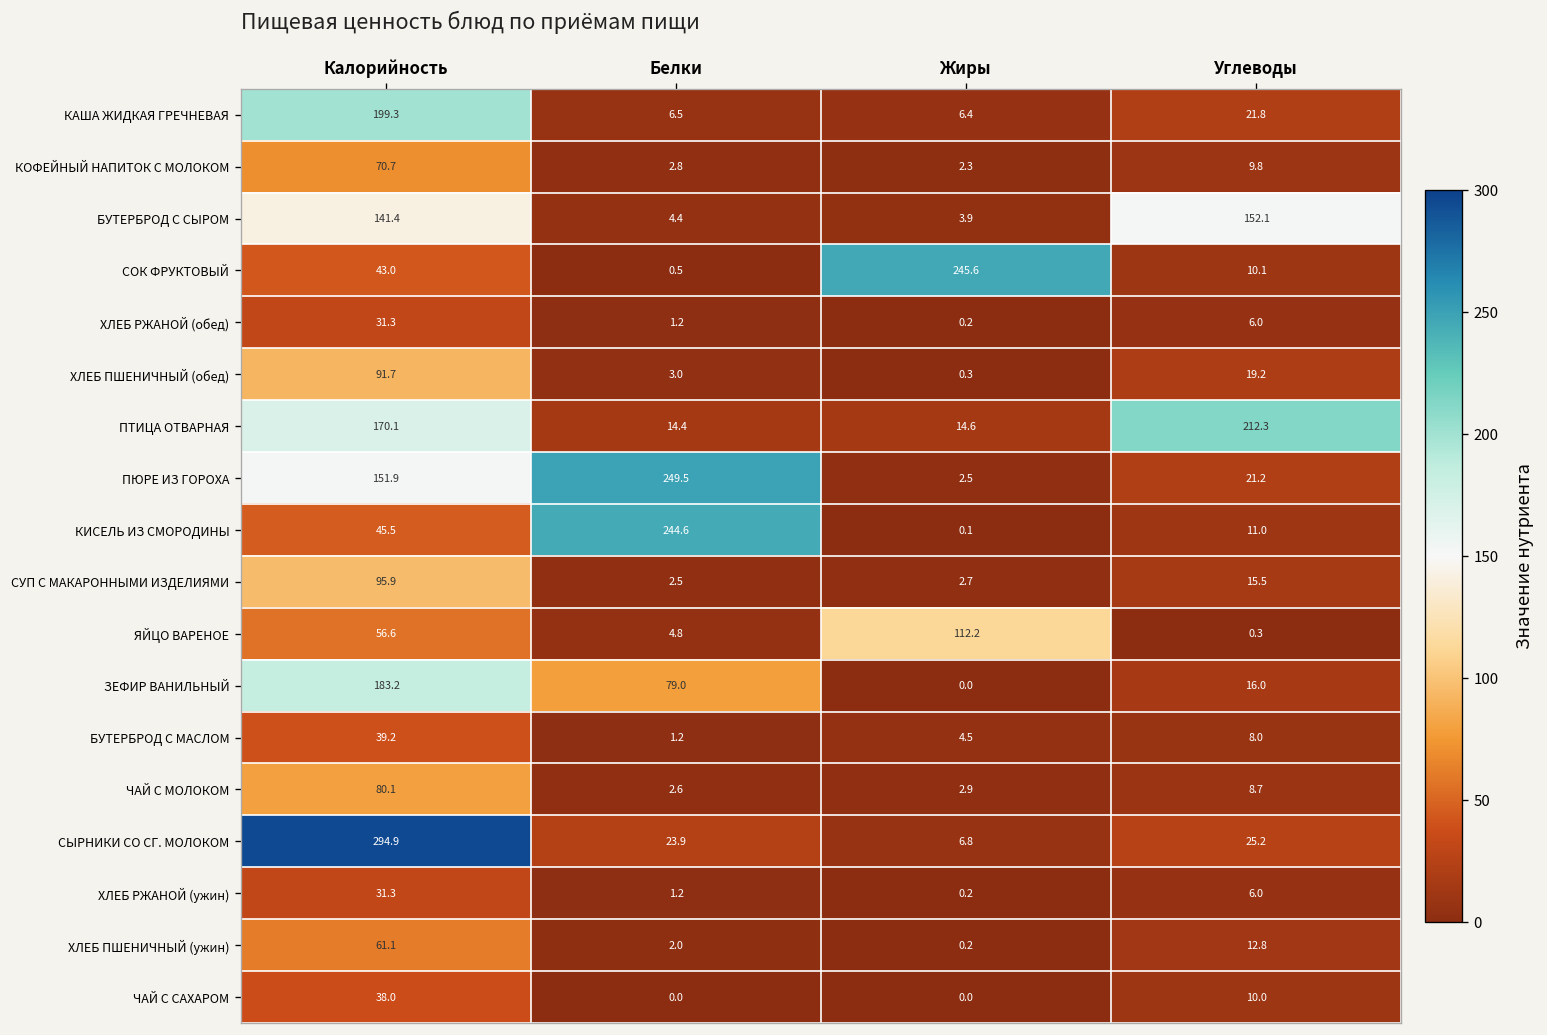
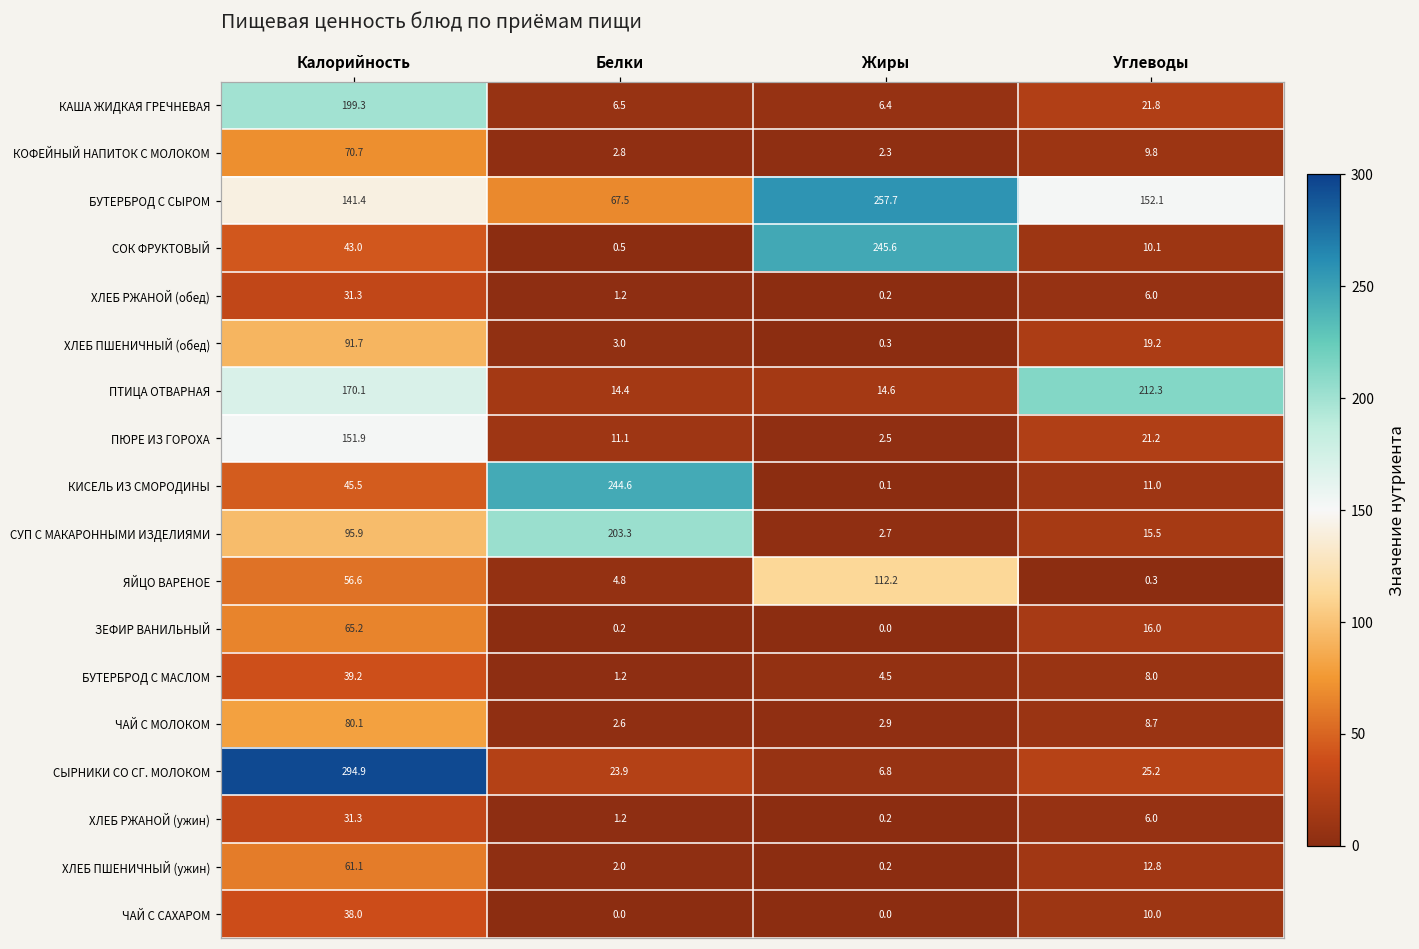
  {
    "КАША ЖИДКАЯ ГРЕЧНЕВАЯ": {
      "Калорийность": 199.3,
      "Белки": 6.5,
      "Жиры": 6.4,
      "Углеводы": 21.8
    },
    "КОФЕЙНЫЙ НАПИТОК С МОЛОКОМ": {
      "Калорийность": 70.7,
      "Белки": 2.8,
      "Жиры": 2.3,
      "Углеводы": 9.8
    },
    "БУТЕРБРОД С СЫРОМ": {
      "Калорийность": 141.4,
-     "Белки": 4.4,
-     "Жиры": 3.9,
+     "Белки": 67.5,
+     "Жиры": 257.7,
      "Углеводы": 152.1
    },
    "СОК ФРУКТОВЫЙ": {
      "Калорийность": 43.0,
      "Белки": 0.5,
      "Жиры": 245.6,
      "Углеводы": 10.1
    },
    "ХЛЕБ РЖАНОЙ (обед)": {
      "Калорийность": 31.3,
      "Белки": 1.2,
      "Жиры": 0.2,
      "Углеводы": 6.0
    },
    "ХЛЕБ ПШЕНИЧНЫЙ (обед)": {
      "Калорийность": 91.7,
      "Белки": 3.0,
      "Жиры": 0.3,
      "Углеводы": 19.2
    },
    "ПТИЦА ОТВАРНАЯ": {
      "Калорийность": 170.1,
      "Белки": 14.4,
      "Жиры": 14.6,
      "Углеводы": 212.3
    },
    "ПЮРЕ ИЗ ГОРОХА": {
      "Калорийность": 151.9,
-     "Белки": 249.5,
+     "Белки": 11.1,
      "Жиры": 2.5,
      "Углеводы": 21.2
    },
    "КИСЕЛЬ ИЗ СМОРОДИНЫ": {
      "Калорийность": 45.5,
      "Белки": 244.6,
      "Жиры": 0.1,
      "Углеводы": 11.0
    },
    "СУП С МАКАРОННЫМИ ИЗДЕЛИЯМИ": {
      "Калорийность": 95.9,
-     "Белки": 2.5,
+     "Белки": 203.3,
      "Жиры": 2.7,
      "Углеводы": 15.5
    },
    "ЯЙЦО ВАРЕНОЕ": {
      "Калорийность": 56.6,
      "Белки": 4.8,
      "Жиры": 112.2,
      "Углеводы": 0.3
    },
    "ЗЕФИР ВАНИЛЬНЫЙ": {
-     "Калорийность": 183.2,
-     "Белки": 79.0,
+     "Калорийность": 65.2,
+     "Белки": 0.2,
      "Жиры": 0.0,
      "Углеводы": 16.0
    },
    "БУТЕРБРОД С МАСЛОМ": {
      "Калорийность": 39.2,
      "Белки": 1.2,
      "Жиры": 4.5,
      "Углеводы": 8.0
    },
    "ЧАЙ С МОЛОКОМ": {
      "Калорийность": 80.1,
      "Белки": 2.6,
      "Жиры": 2.9,
      "Углеводы": 8.7
    },
    "СЫРНИКИ СО СГ. МОЛОКОМ": {
      "Калорийность": 294.9,
      "Белки": 23.9,
      "Жиры": 6.8,
      "Углеводы": 25.2
    },
    "ХЛЕБ РЖАНОЙ (ужин)": {
      "Калорийность": 31.3,
      "Белки": 1.2,
      "Жиры": 0.2,
      "Углеводы": 6.0
    },
    "ХЛЕБ ПШЕНИЧНЫЙ (ужин)": {
      "Калорийность": 61.1,
      "Белки": 2.0,
      "Жиры": 0.2,
      "Углеводы": 12.8
    },
    "ЧАЙ С САХАРОМ": {
      "Калорийность": 38.0,
      "Белки": 0.0,
      "Жиры": 0.0,
      "Углеводы": 10.0
    }
  }
